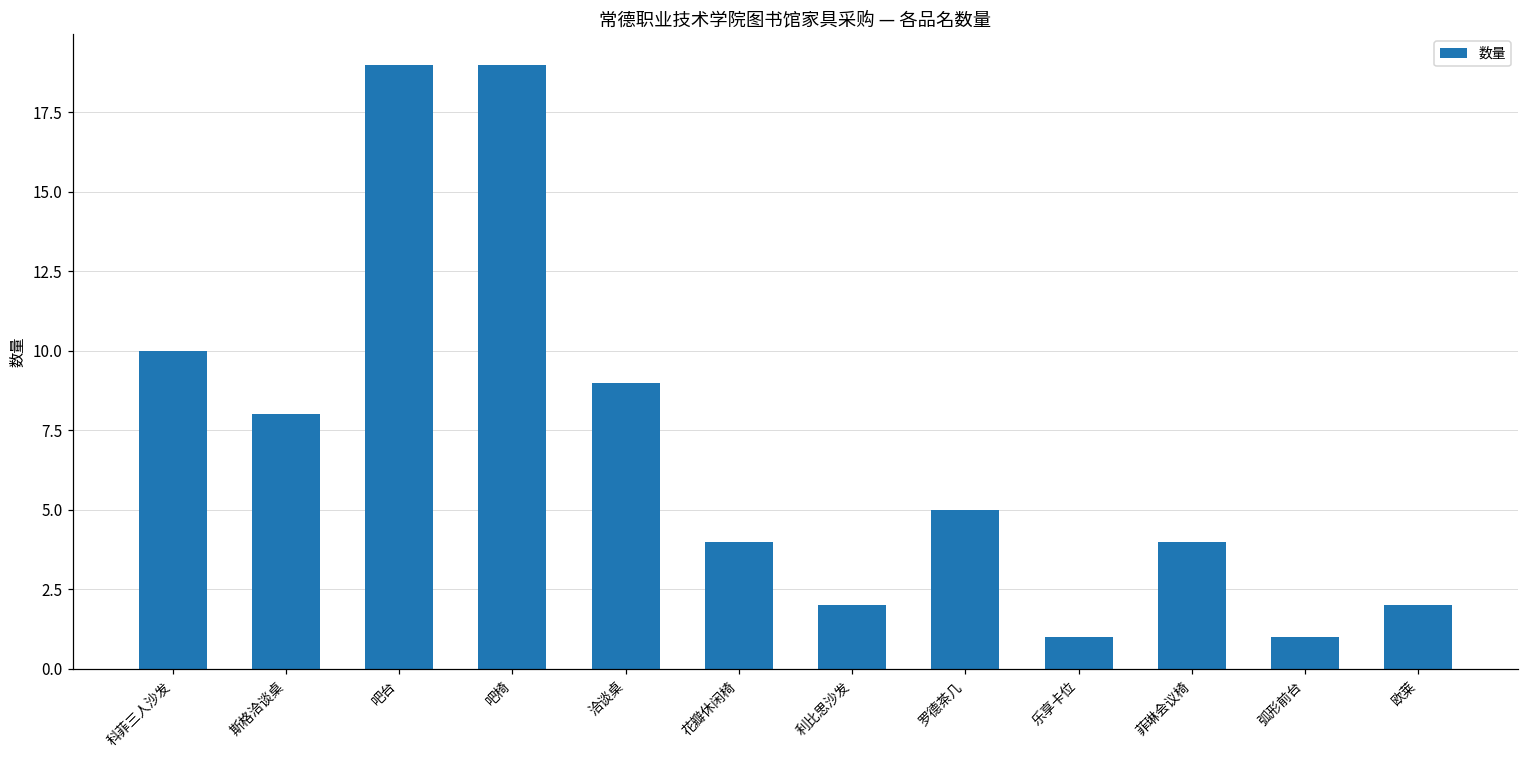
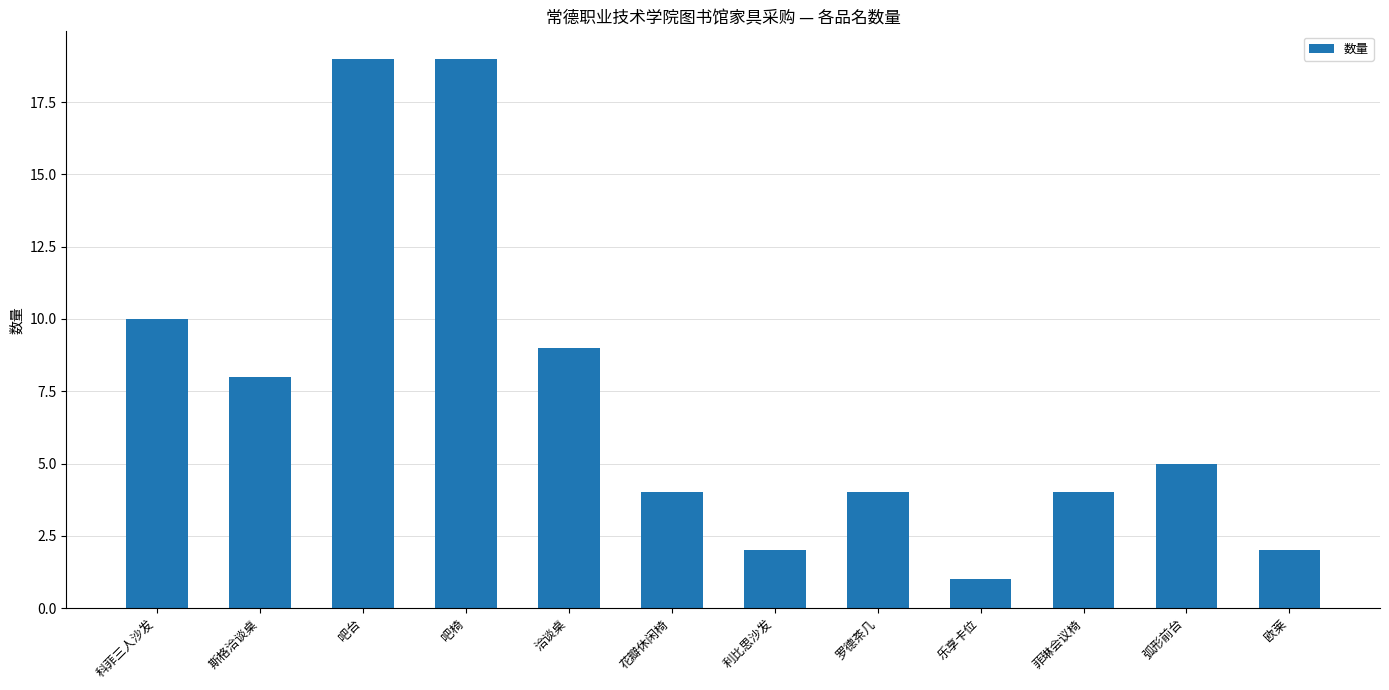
  {
    "科菲三人沙发": 10,
    "斯格洽谈桌": 8,
    "吧台": 19,
    "吧椅": 19,
    "洽谈桌": 9,
    "花瓣休闲椅": 4,
    "利比思沙发": 2,
-   "罗德茶几": 5,
+   "罗德茶几": 4,
    "乐享卡位": 1,
    "菲琳会议椅": 4,
-   "弧形前台": 1,
+   "弧形前台": 5,
    "欧莱": 2
  }
